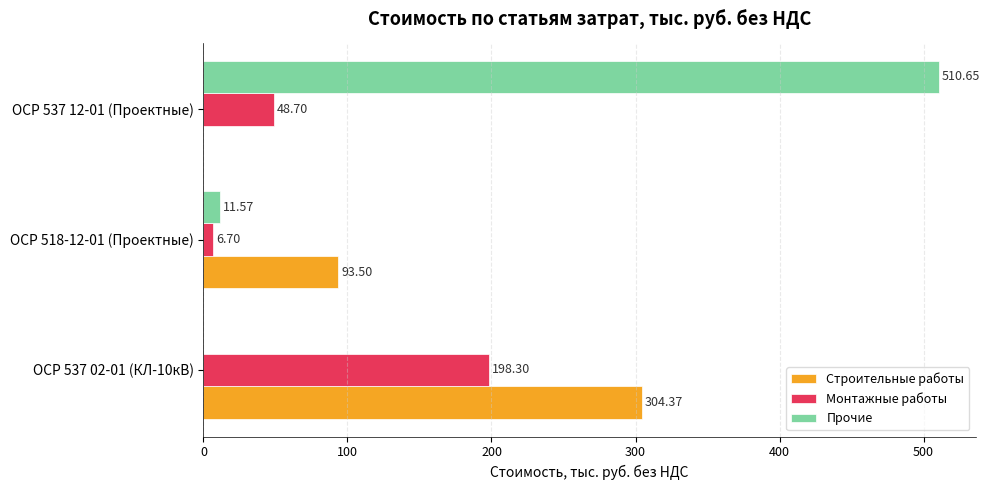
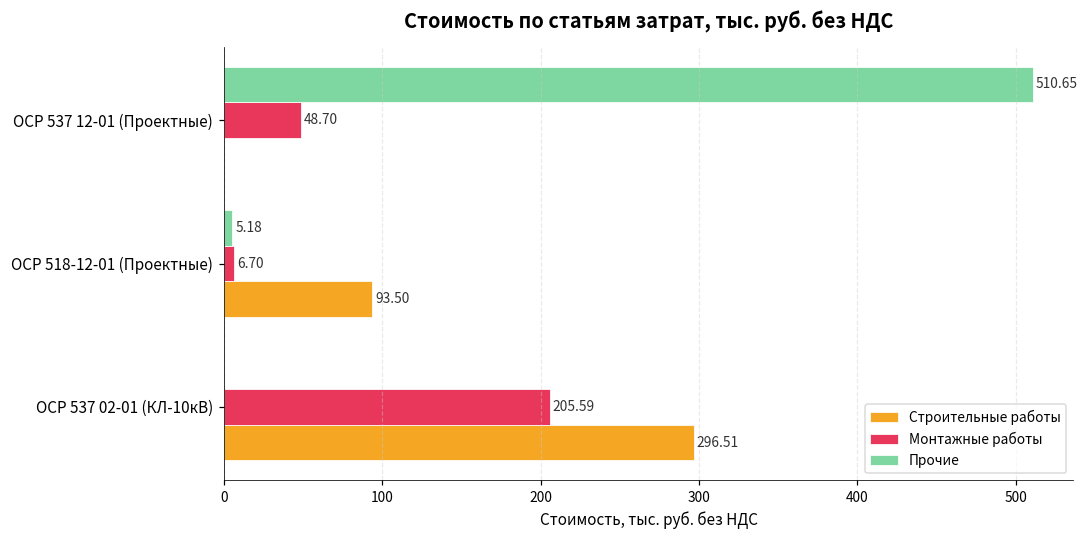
  {
    "Строительные работы": {
      "ОСР 518-12-01 (Проектные)": 93.50,
-     "ОСР 537 02-01 (КЛ-10кВ)": 304.37
+     "ОСР 537 02-01 (КЛ-10кВ)": 296.51
    },
    "Монтажные работы": {
      "ОСР 537 12-01 (Проектные)": 48.70,
      "ОСР 518-12-01 (Проектные)": 6.70,
-     "ОСР 537 02-01 (КЛ-10кВ)": 198.30
+     "ОСР 537 02-01 (КЛ-10кВ)": 205.59
    },
    "Прочие": {
      "ОСР 537 12-01 (Проектные)": 510.65,
-     "ОСР 518-12-01 (Проектные)": 11.57
+     "ОСР 518-12-01 (Проектные)": 5.18
    }
  }
